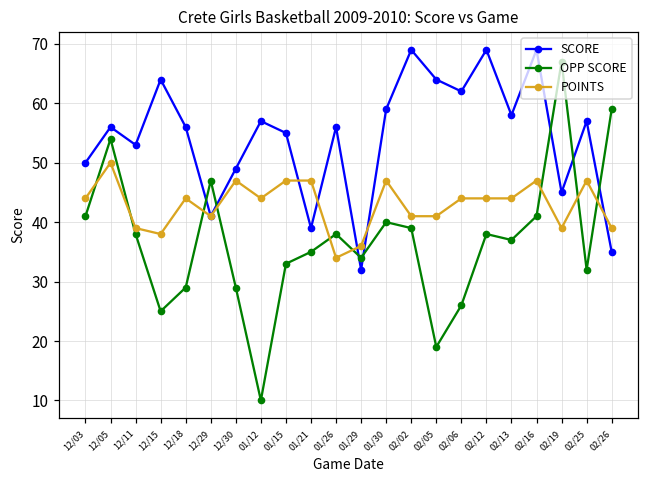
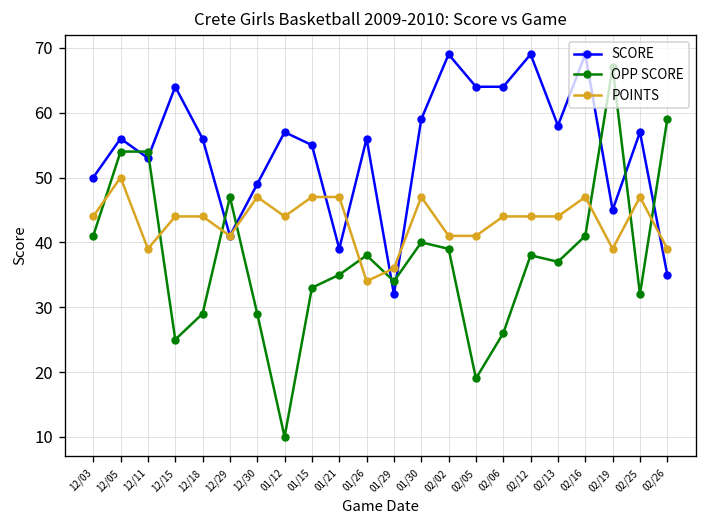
  {
    "SCORE": {
      "12/03": 50,
      "12/05": 56,
      "12/11": 53,
      "12/15": 64,
      "12/18": 56,
      "12/30": 49,
      "01/12": 57,
      "01/15": 55,
      "01/21": 39,
      "01/26": 56,
      "01/29": 32,
      "01/30": 59,
      "02/02": 69,
      "02/05": 64,
-     "02/06": 62,
+     "02/06": 64,
      "02/12": 69,
      "02/13": 58,
      "02/19": 45,
      "02/25": 57,
      "02/26": 35
    },
    "OPP SCORE": {
      "12/03": 41,
      "12/05": 54,
-     "12/11": 38,
+     "12/11": 54,
      "12/15": 25,
      "12/18": 29,
      "12/29": 47,
      "12/30": 29,
      "01/12": 10,
      "01/15": 33,
      "01/21": 35,
      "01/26": 38,
      "01/29": 34,
      "01/30": 40,
      "02/02": 39,
      "02/05": 19,
      "02/06": 26,
      "02/12": 38,
      "02/13": 37,
      "02/16": 41,
      "02/25": 32,
      "02/26": 59
    },
    "POINTS": {
      "12/03": 44,
      "12/05": 50,
      "12/11": 39,
-     "12/15": 38,
+     "12/15": 44,
      "12/18": 44,
      "12/30": 47,
      "01/12": 44,
      "01/15": 47,
      "01/21": 47,
      "01/26": 34,
      "01/29": 36,
      "01/30": 47,
      "02/02": 41,
      "02/05": 41,
      "02/06": 44,
      "02/12": 44,
      "02/13": 44,
      "02/16": 47,
      "02/19": 39,
      "02/25": 47,
      "02/26": 39
    }
  }
